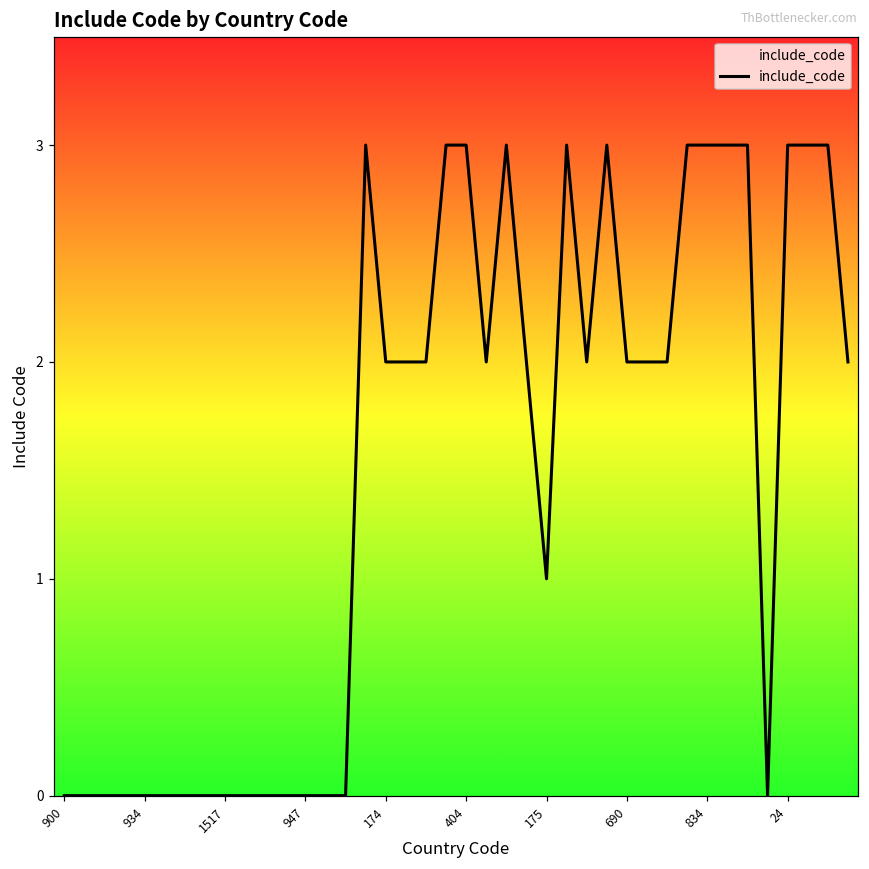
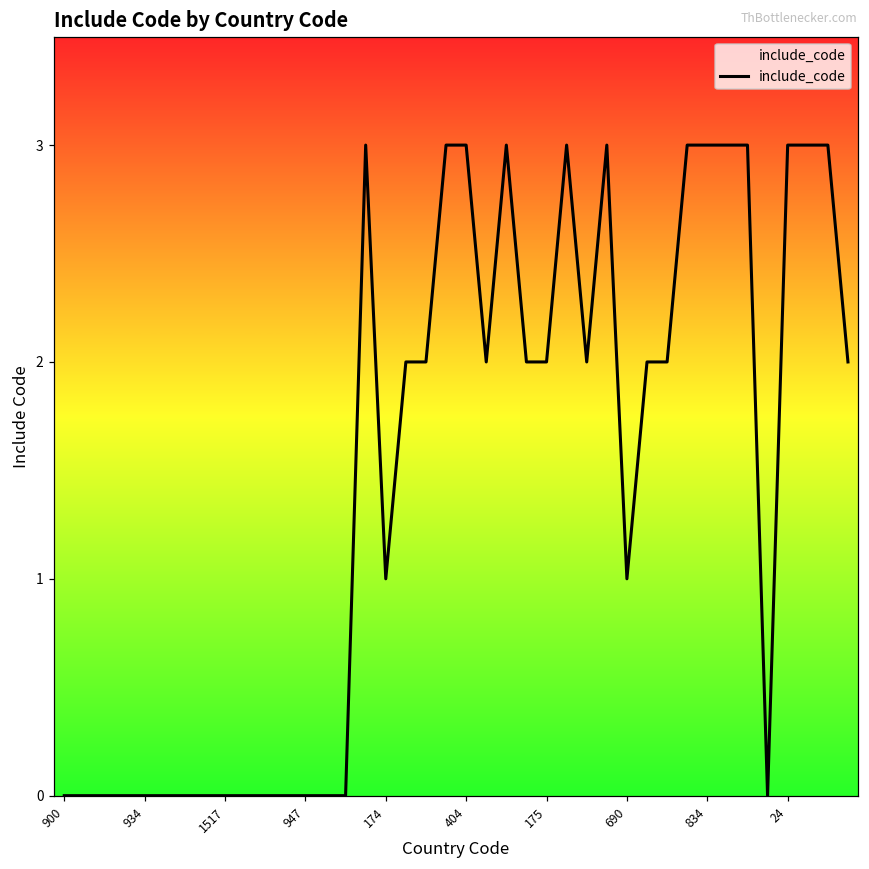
  {
    "900": 0,
    "934": 0,
    "1517": 0,
    "947": 0,
-   "174": 2,
+   "174": 1,
    "404": 3,
-   "175": 1,
-   "690": 2,
+   "175": 2,
+   "690": 1,
    "834": 3,
    "24": 3
  }
